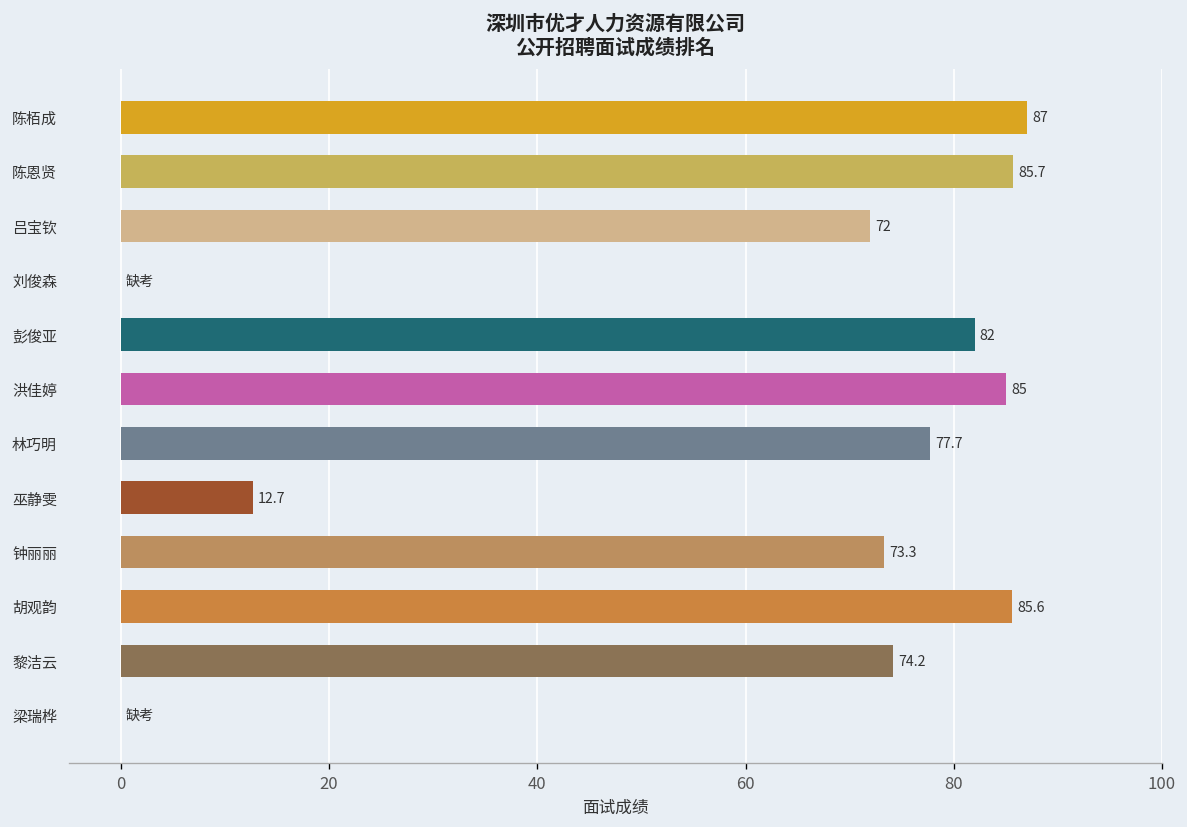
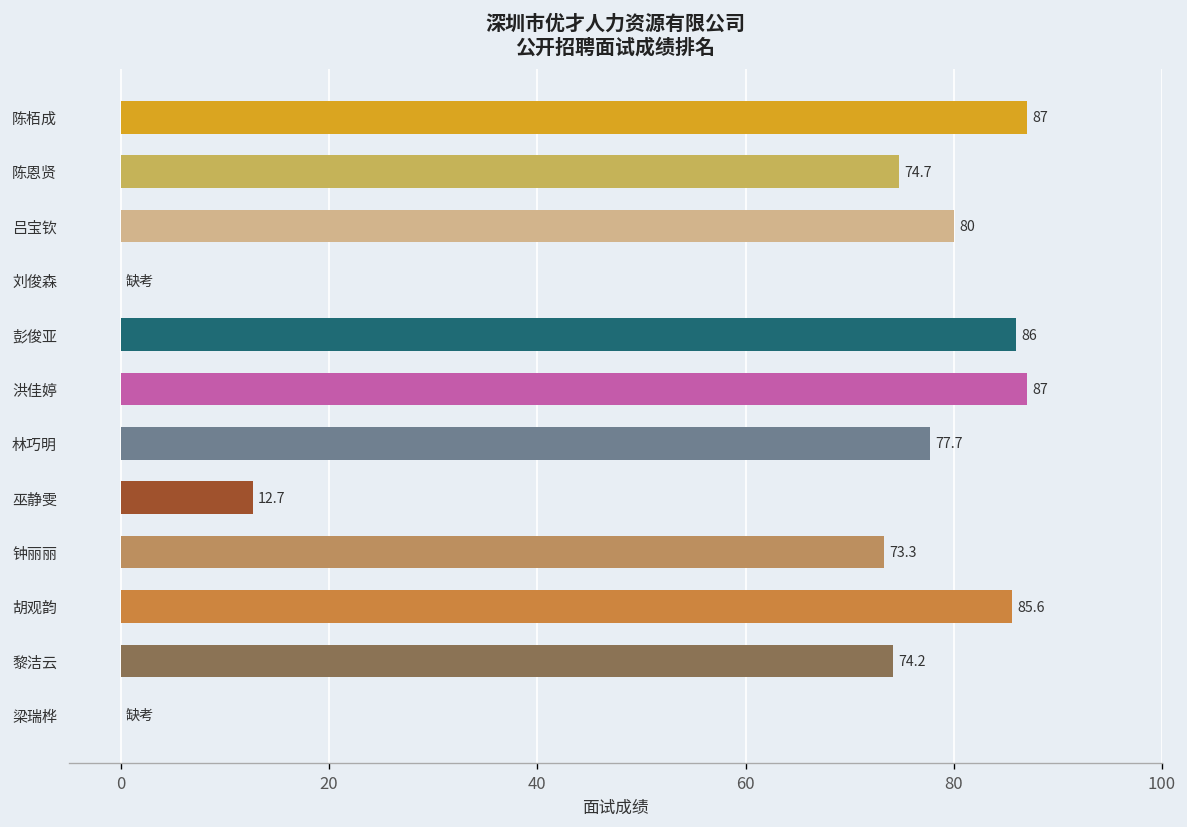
  {
    "陈栢成": 87,
-   "陈恩贤": 85.7,
-   "吕宝钦": 72,
-   "彭俊亚": 82,
-   "洪佳婷": 85,
+   "陈恩贤": 74.7,
+   "吕宝钦": 80,
+   "彭俊亚": 86,
+   "洪佳婷": 87,
    "林巧明": 77.7,
    "巫静雯": 12.7,
    "钟丽丽": 73.3,
    "胡观韵": 85.6,
    "黎洁云": 74.2
  }
